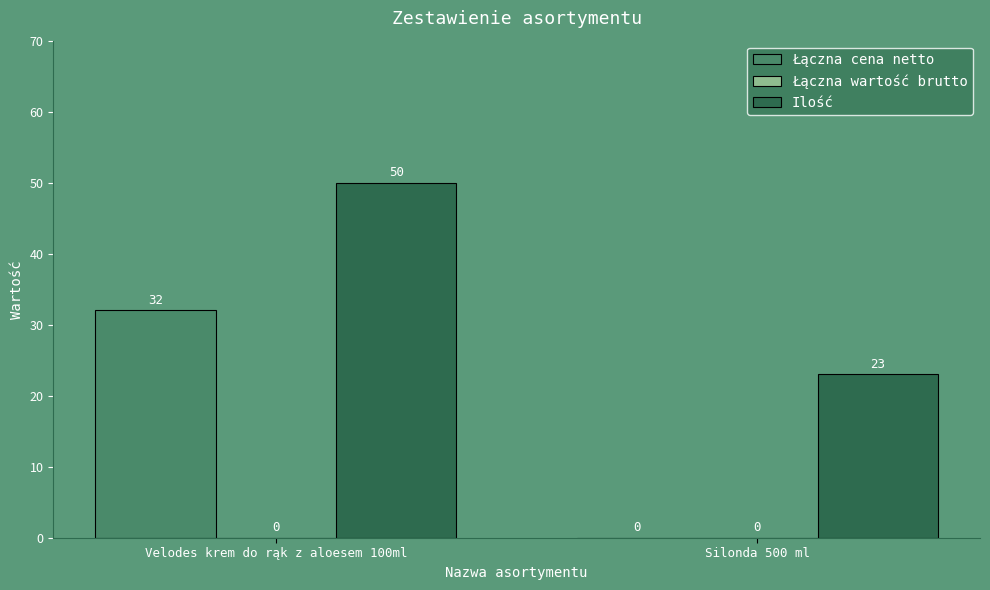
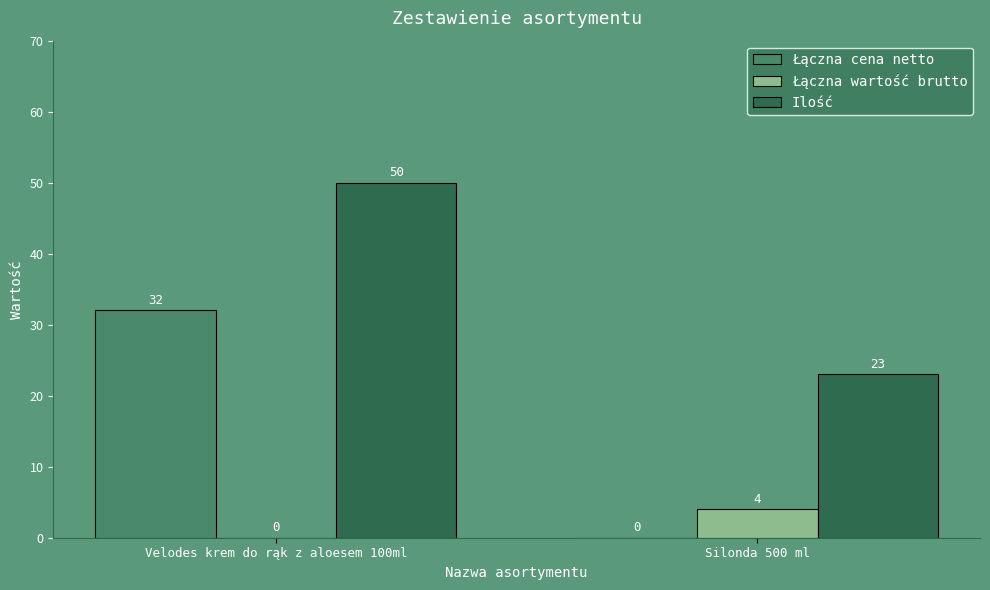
  {
    "Łączna wartość brutto": {
      "Velodes krem do rąk z aloesem 100ml": 0,
-     "Silonda 500 ml": 0
+     "Silonda 500 ml": 4
    }
  }
